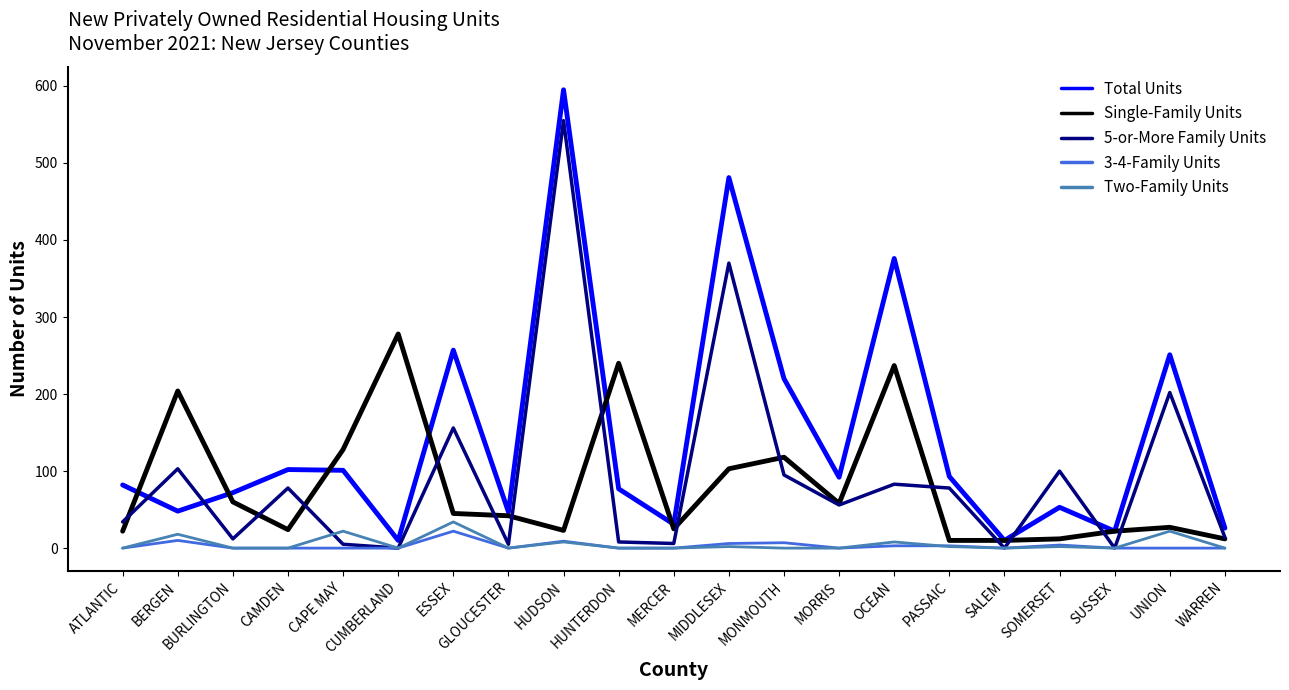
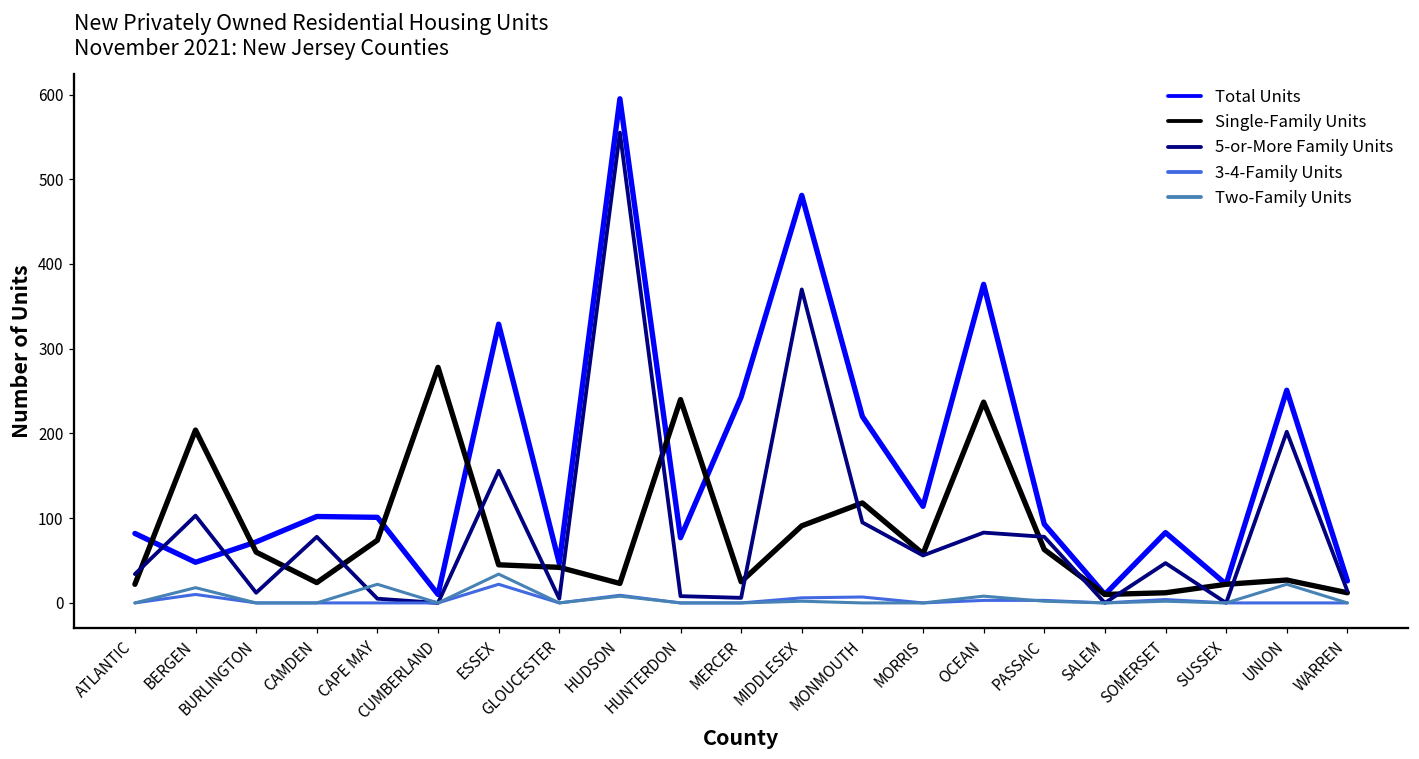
  {
    "Total Units": {
      "ATLANTIC": 80,
      "BERGEN": 50,
      "BURLINGTON": 70,
      "CAMDEN": 100,
      "CAPE MAY": 100,
      "CUMBERLAND": 10,
-     "ESSEX": 260,
+     "ESSEX": 330,
      "GLOUCESTER": 50,
      "HUDSON": 600,
      "HUNTERDON": 80,
-     "MERCER": 30,
+     "MERCER": 240,
      "MIDDLESEX": 480,
      "MONMOUTH": 220,
-     "MORRIS": 90,
+     "MORRIS": 110,
      "OCEAN": 380,
      "PASSAIC": 90,
-     "SOMERSET": 50,
+     "SOMERSET": 80,
      "UNION": 250,
      "WARREN": 30
    },
    "Single-Family Units": {
      "ATLANTIC": 20,
      "BERGEN": 200,
      "BURLINGTON": 60,
      "CAMDEN": 20,
-     "CAPE MAY": 130,
+     "CAPE MAY": 70,
      "CUMBERLAND": 280,
      "ESSEX": 50,
      "GLOUCESTER": 40,
      "HUDSON": 20,
      "HUNTERDON": 240,
      "MERCER": 30,
-     "MIDDLESEX": 100,
+     "MIDDLESEX": 90,
      "MONMOUTH": 120,
      "OCEAN": 240,
-     "PASSAIC": 10,
+     "PASSAIC": 60,
      "SOMERSET": 10,
      "UNION": 30
    },
    "5-or-More Family Units": {
      "ATLANTIC": 30,
      "BERGEN": 100,
      "BURLINGTON": 10,
      "CAMDEN": 80,
      "CAPE MAY": 10,
      "ESSEX": 160,
      "GLOUCESTER": 10,
      "HUDSON": 560,
      "HUNTERDON": 10,
      "MERCER": 10,
      "MIDDLESEX": 370,
      "MONMOUTH": 100,
      "OCEAN": 80,
      "PASSAIC": 80,
-     "SOMERSET": 100,
+     "SOMERSET": 50,
      "UNION": 200
    }
  }
